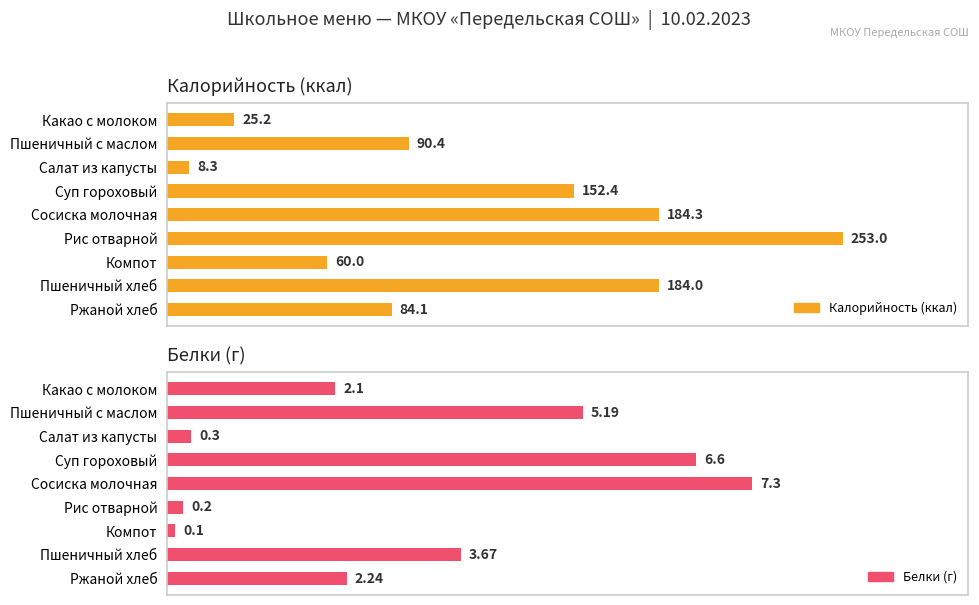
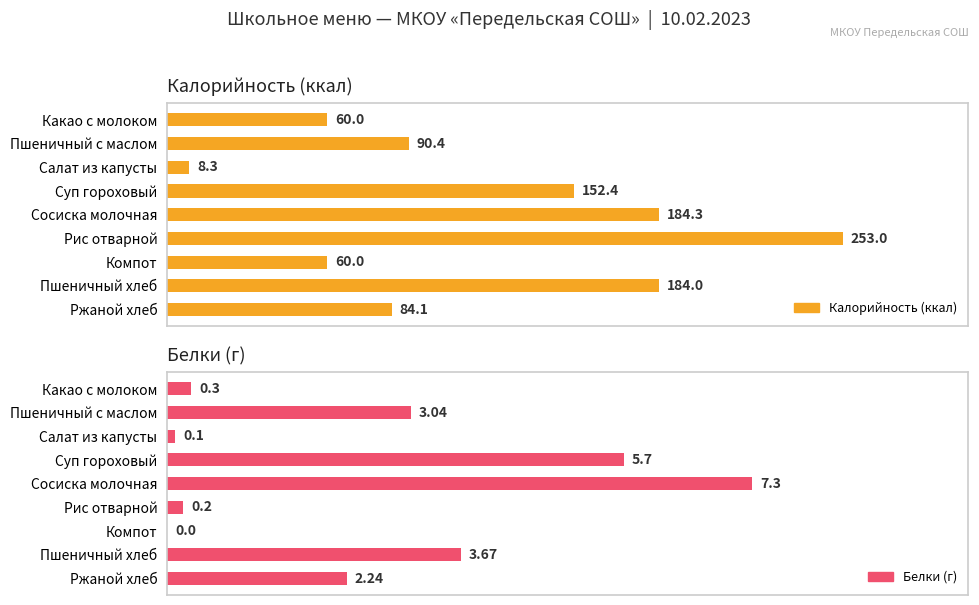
  {
    "Калорийность (ккал)": {
-     "Какао с молоком": 25.2,
+     "Какао с молоком": 60.0,
      "Пшеничный с маслом": 90.4,
      "Салат из капусты": 8.3,
      "Суп гороховый": 152.4,
      "Сосиска молочная": 184.3,
      "Рис отварной": 253.0,
      "Компот": 60.0,
      "Пшеничный хлеб": 184.0,
      "Ржаной хлеб": 84.1
    },
    "Белки (г)": {
-     "Какао с молоком": 2.1,
-     "Пшеничный с маслом": 5.19,
-     "Салат из капусты": 0.3,
-     "Суп гороховый": 6.6,
+     "Какао с молоком": 0.3,
+     "Пшеничный с маслом": 3.04,
+     "Салат из капусты": 0.1,
+     "Суп гороховый": 5.7,
      "Сосиска молочная": 7.3,
      "Рис отварной": 0.2,
-     "Компот": 0.1,
+     "Компот": 0.0,
      "Пшеничный хлеб": 3.67,
      "Ржаной хлеб": 2.24
    }
  }
